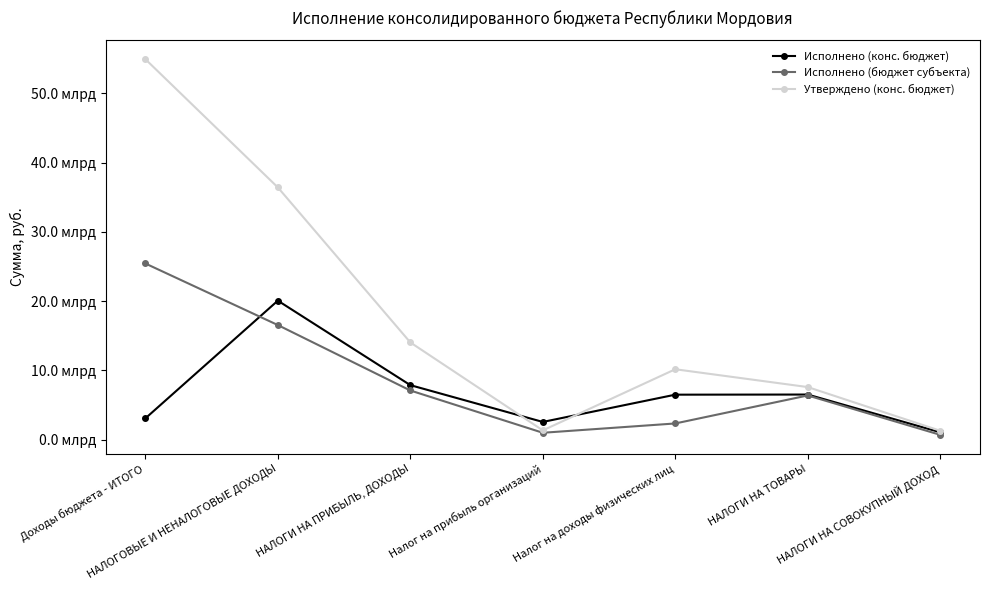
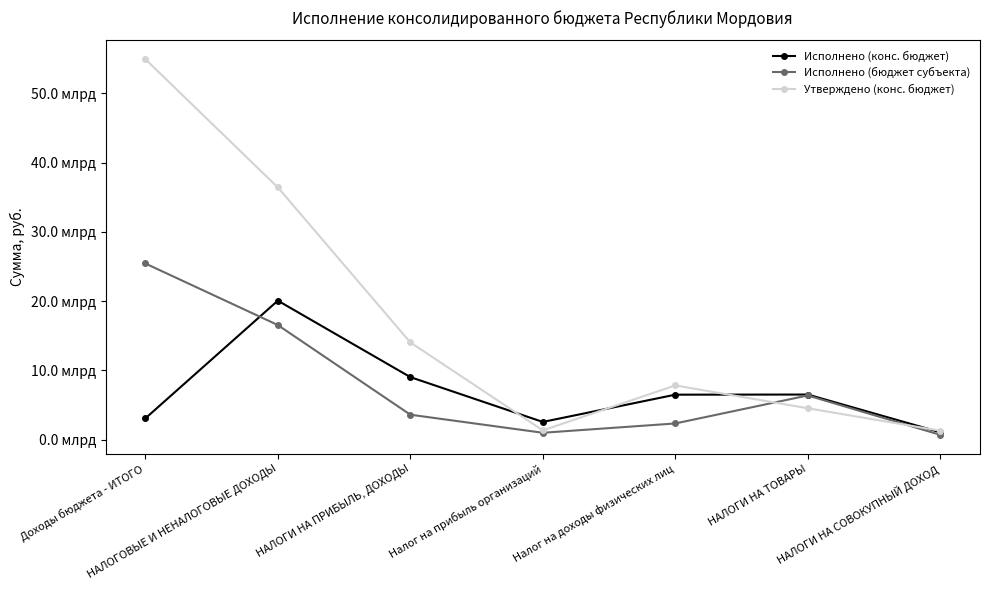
  {
    "Исполнено (конс. бюджет)": {
      "Доходы бюджета - ИТОГО": "3 млрд",
      "НАЛОГОВЫЕ И НЕНАЛОГОВЫЕ ДОХОДЫ": "20 млрд",
-     "НАЛОГИ НА ПРИБЫЛЬ, ДОХОДЫ": "8 млрд",
+     "НАЛОГИ НА ПРИБЫЛЬ, ДОХОДЫ": "9 млрд",
      "Налог на прибыль организаций": "3 млрд",
      "Налог на доходы физических лиц": "6 млрд"
    },
    "Исполнено (бюджет субъекта)": {
      "Доходы бюджета - ИТОГО": "25 млрд",
      "НАЛОГОВЫЕ И НЕНАЛОГОВЫЕ ДОХОДЫ": "17 млрд",
-     "НАЛОГИ НА ПРИБЫЛЬ, ДОХОДЫ": "7 млрд",
+     "НАЛОГИ НА ПРИБЫЛЬ, ДОХОДЫ": "4 млрд",
      "Налог на доходы физических лиц": "2 млрд"
    },
    "Утверждено (конс. бюджет)": {
      "Доходы бюджета - ИТОГО": "55 млрд",
      "НАЛОГОВЫЕ И НЕНАЛОГОВЫЕ ДОХОДЫ": "36 млрд",
      "НАЛОГИ НА ПРИБЫЛЬ, ДОХОДЫ": "14 млрд",
-     "Налог на доходы физических лиц": "10 млрд",
-     "НАЛОГИ НА ТОВАРЫ": "8 млрд"
+     "Налог на доходы физических лиц": "8 млрд",
+     "НАЛОГИ НА ТОВАРЫ": "5 млрд"
    }
  }
